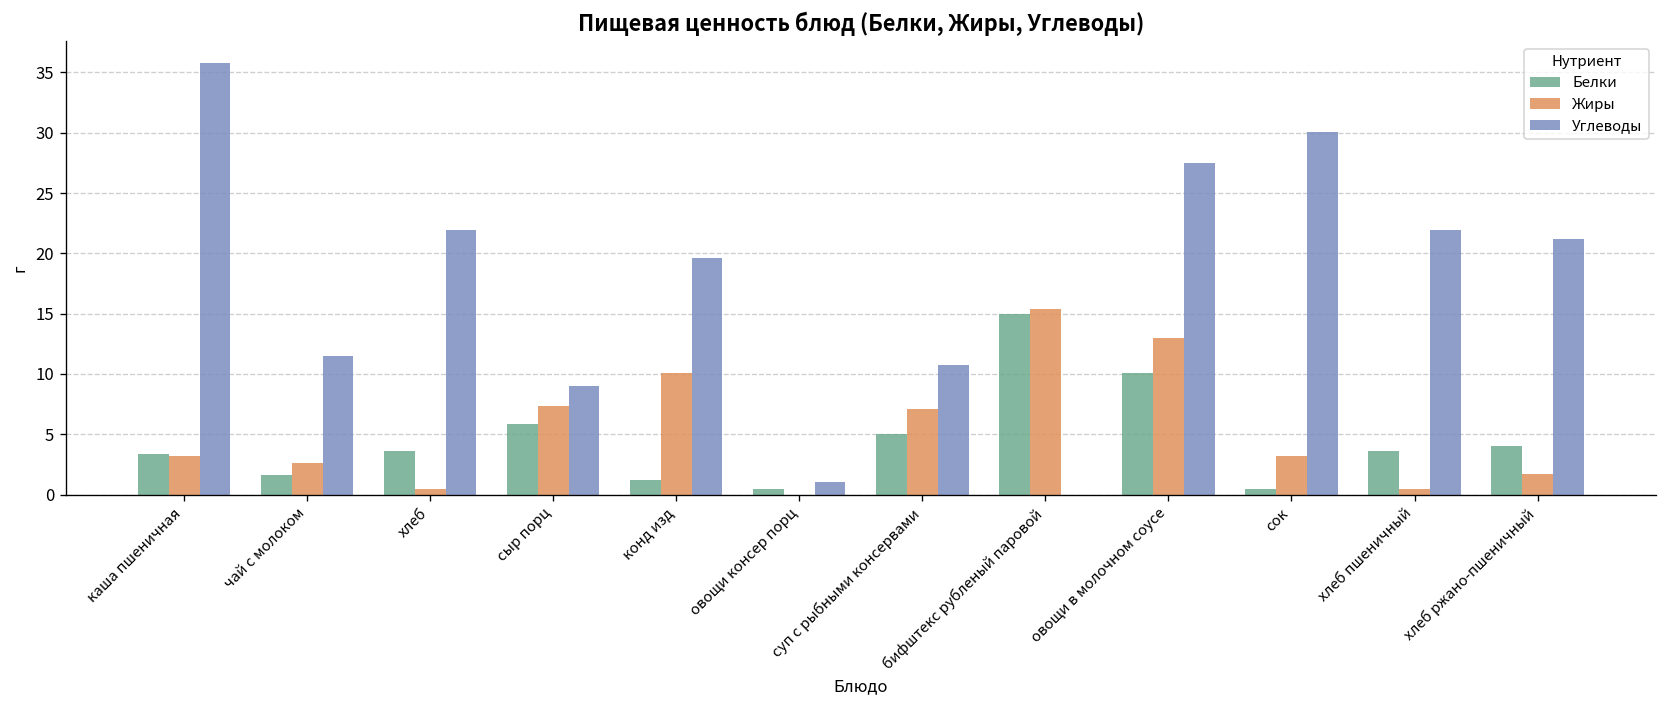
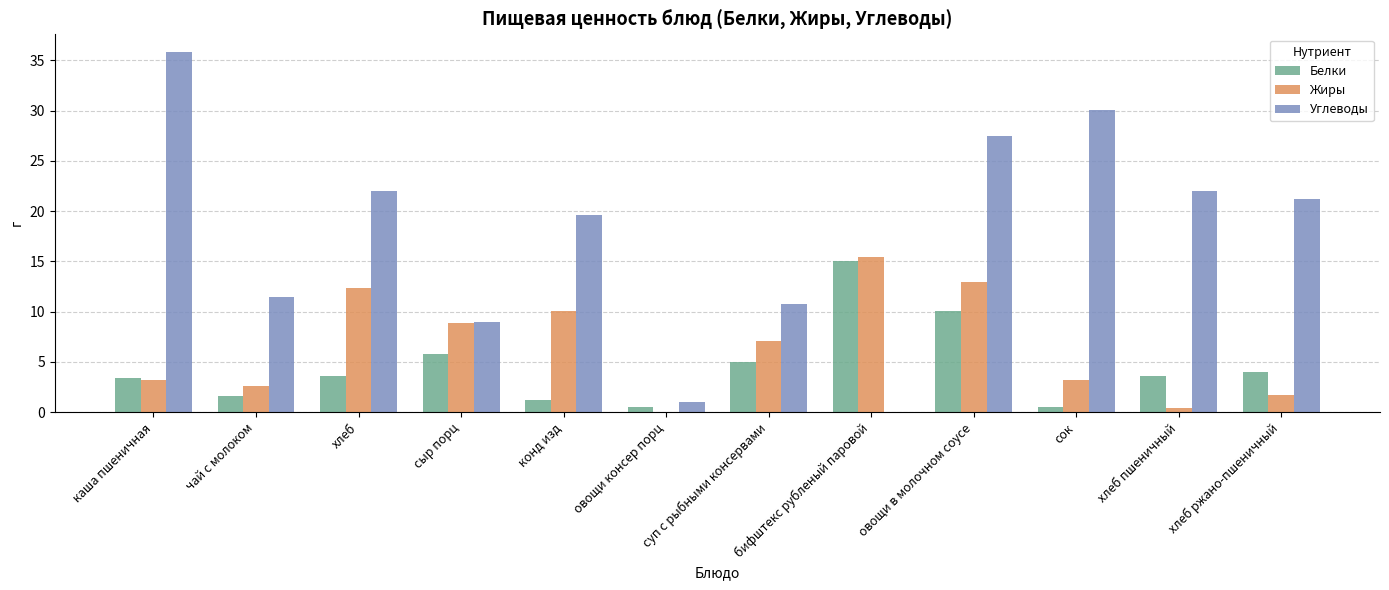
  {
    "Жиры": {
      "каша пшеничная": 3.2,
      "чай с молоком": 2.6,
-     "хлеб": 0.5,
-     "сыр порц": 7.4,
+     "хлеб": 12.4,
+     "сыр порц": 8.9,
      "конд изд": 10.1,
      "овощи консер порц": 0.0,
      "суп с рыбными консервами": 7.1,
      "бифштекс рубленый паровой": 15.4,
      "овощи в молочном соусе": 13.0,
      "сок": 3.2,
      "хлеб пшеничный": 0.5,
      "хлеб ржано-пшеничный": 1.7
    }
  }
